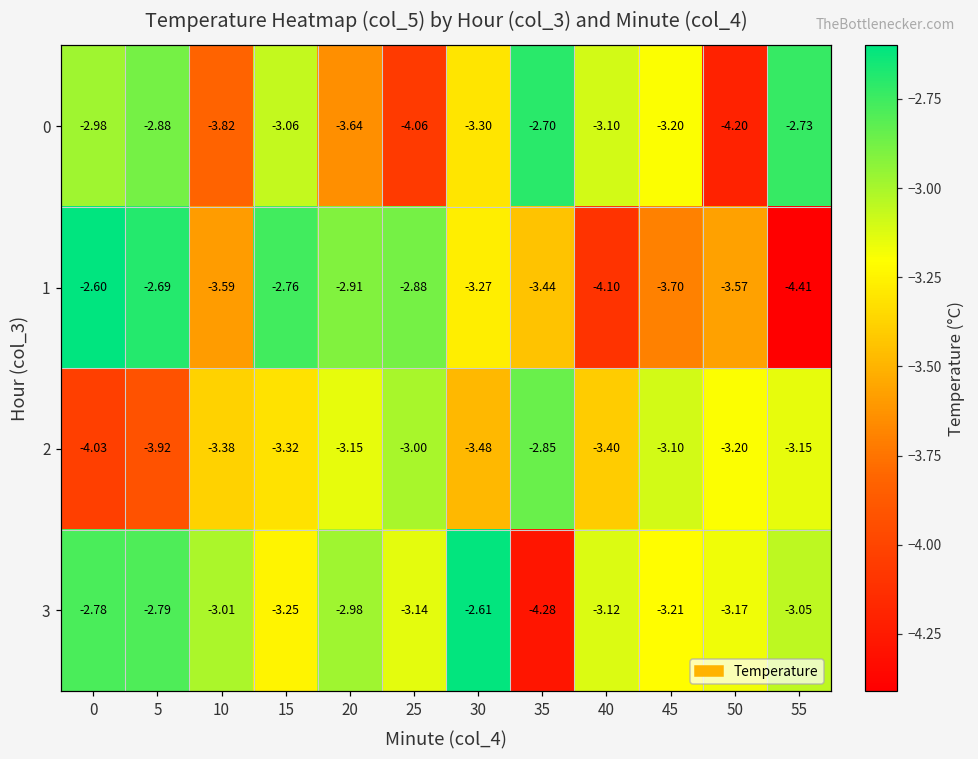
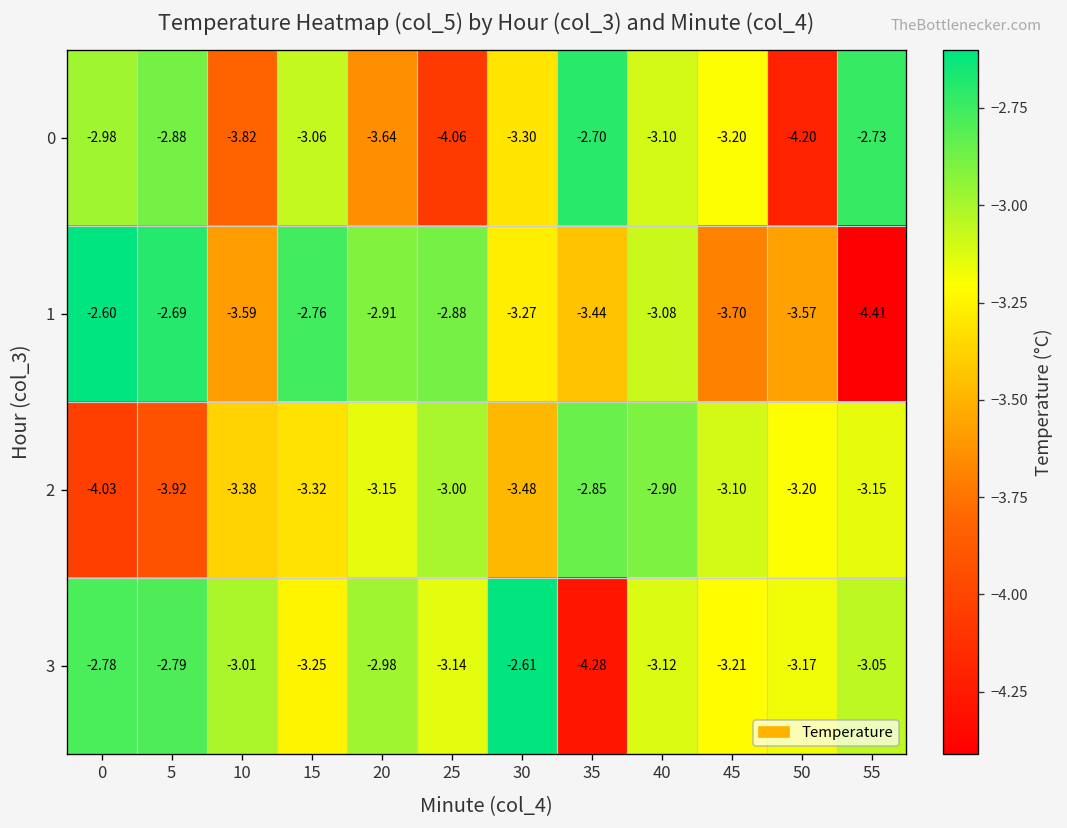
  {
    "0": {
      "0": -2.98,
      "5": -2.88,
      "10": -3.82,
      "15": -3.06,
      "20": -3.64,
      "25": -4.06,
      "30": -3.30,
      "35": -2.70,
      "40": -3.10,
      "45": -3.20,
      "50": -4.20,
      "55": -2.73
    },
    "1": {
      "0": -2.60,
      "5": -2.69,
      "10": -3.59,
      "15": -2.76,
      "20": -2.91,
      "25": -2.88,
      "30": -3.27,
      "35": -3.44,
-     "40": -4.10,
+     "40": -3.08,
      "45": -3.70,
      "50": -3.57,
      "55": -4.41
    },
    "2": {
      "0": -4.03,
      "5": -3.92,
      "10": -3.38,
      "15": -3.32,
      "20": -3.15,
      "25": -3.00,
      "30": -3.48,
      "35": -2.85,
-     "40": -3.40,
+     "40": -2.90,
      "45": -3.10,
      "50": -3.20,
      "55": -3.15
    },
    "3": {
      "0": -2.78,
      "5": -2.79,
      "10": -3.01,
      "15": -3.25,
      "20": -2.98,
      "25": -3.14,
      "30": -2.61,
      "35": -4.28,
      "40": -3.12,
      "45": -3.21,
      "50": -3.17,
      "55": -3.05
    }
  }
